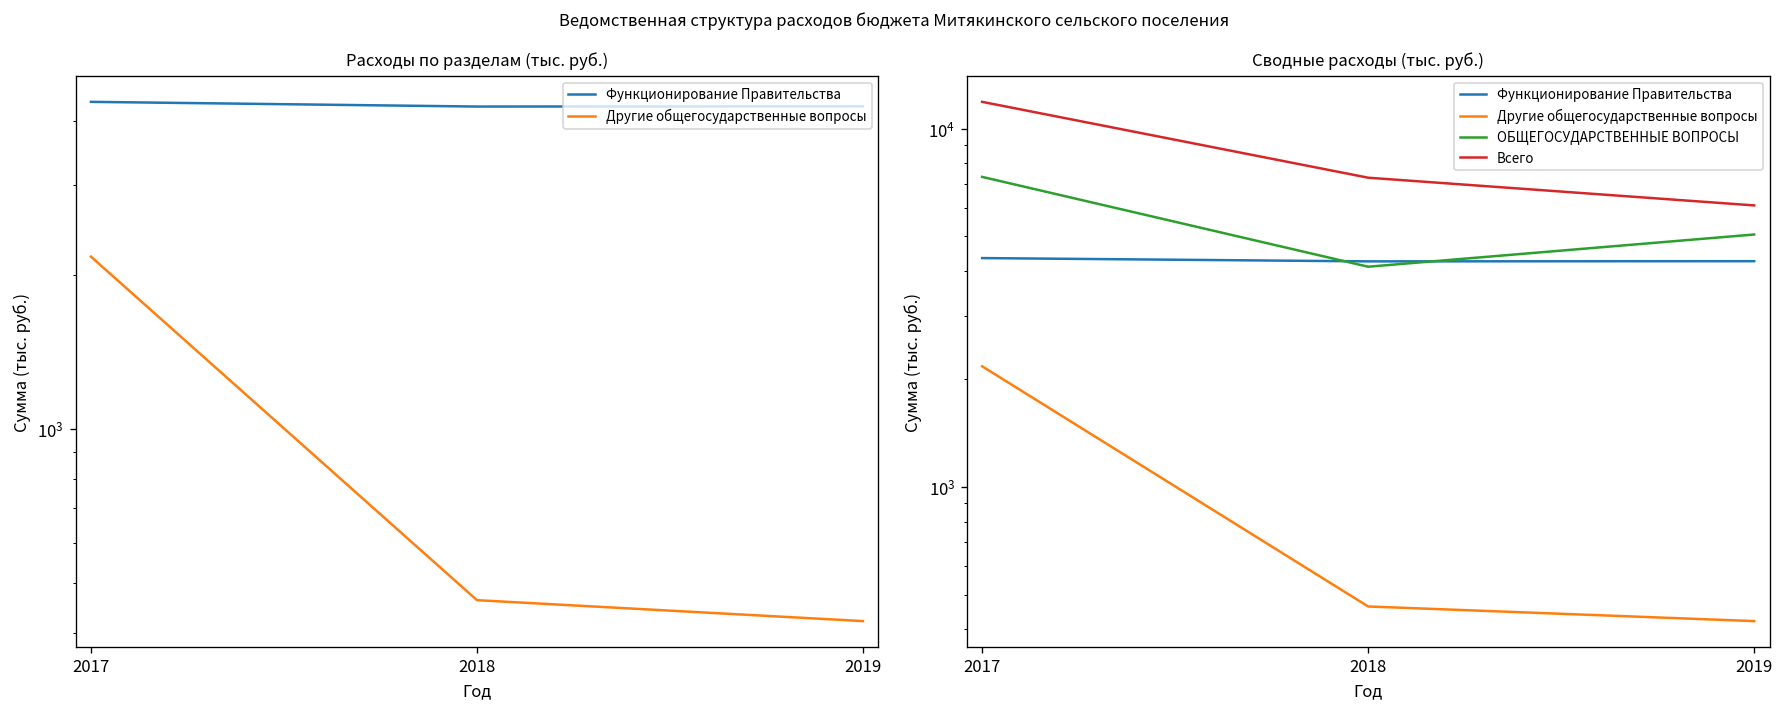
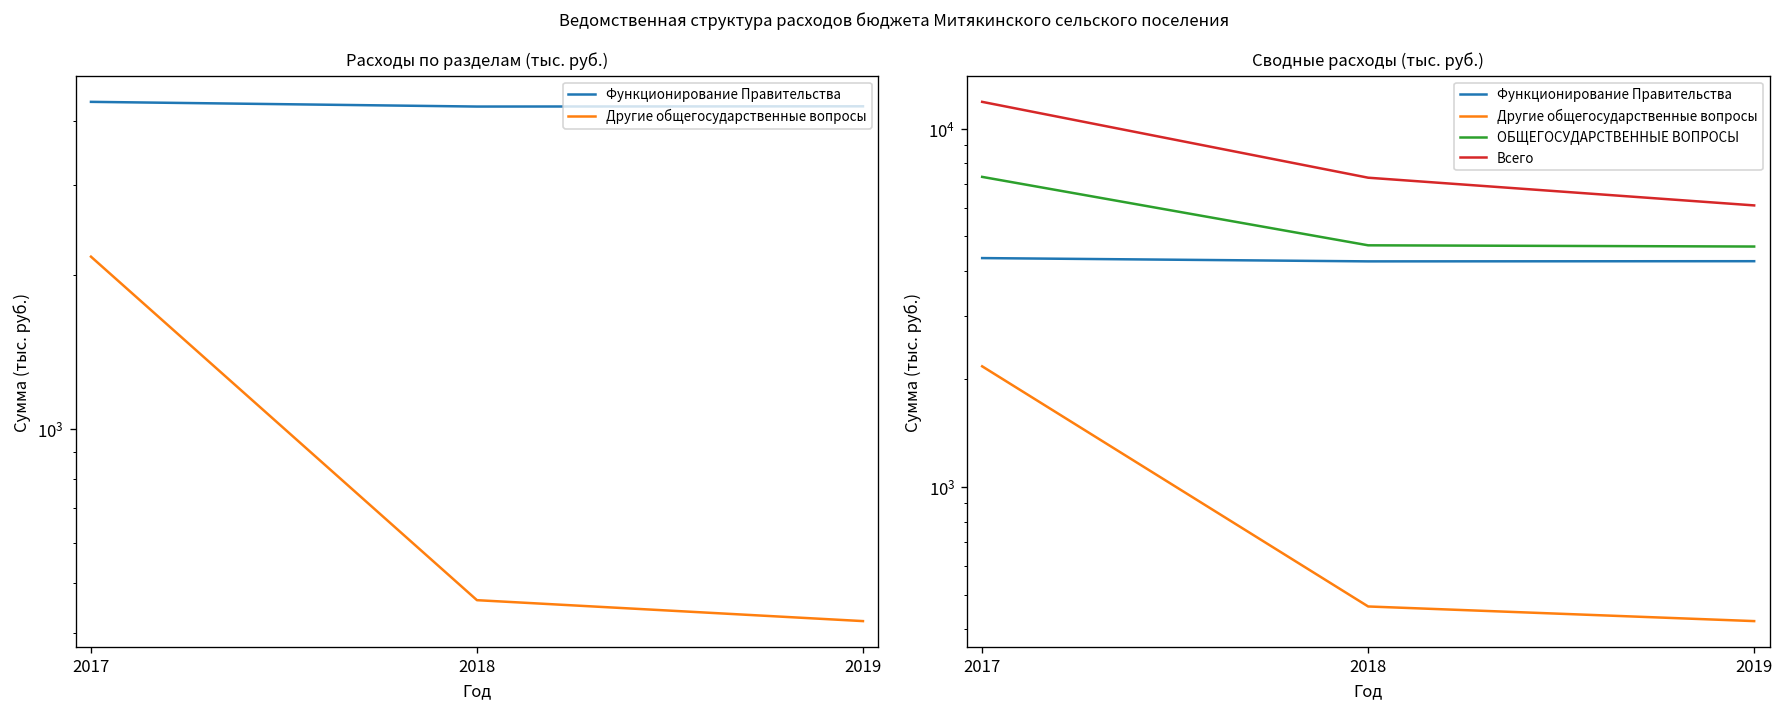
  {
    "Сводные расходы (тыс. руб.)": {
      "Функционирование Правительства": {
        "2017": 4400,
        "2018": 4300,
        "2019": 4300
      },
      "Другие общегосударственные вопросы": {
        "2017": 2200,
        "2018": 460,
        "2019": 420
      },
      "ОБЩЕГОСУДАРСТВЕННЫЕ ВОПРОСЫ": {
        "2017": 7300,
-       "2018": 4100,
-       "2019": 5100
+       "2018": 4700,
+       "2019": 4700
      },
      "Всего": {
        "2017": 11900,
        "2018": 7300,
        "2019": 6100
      }
    }
  }
